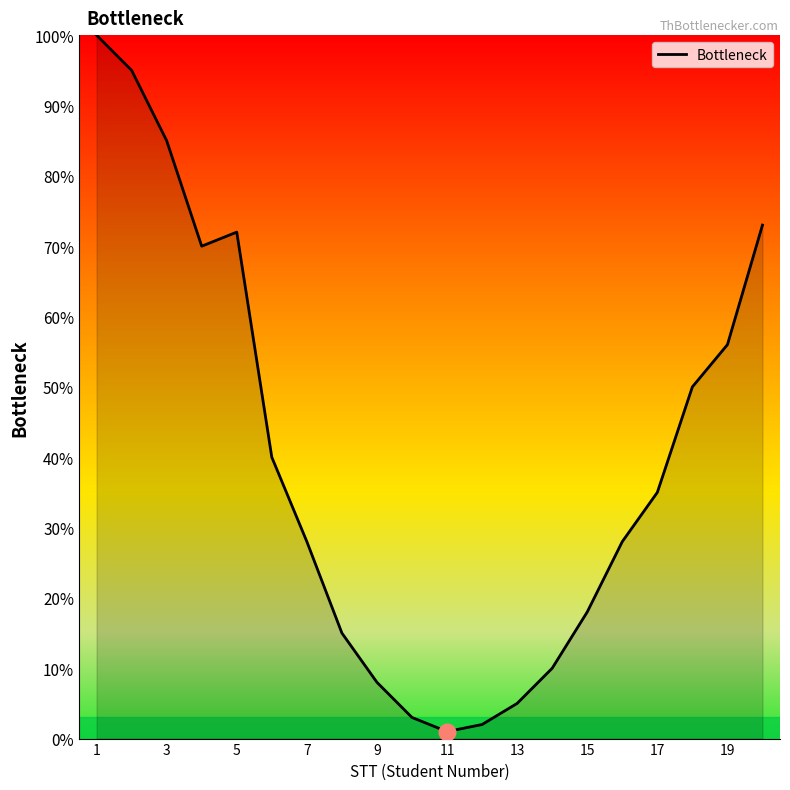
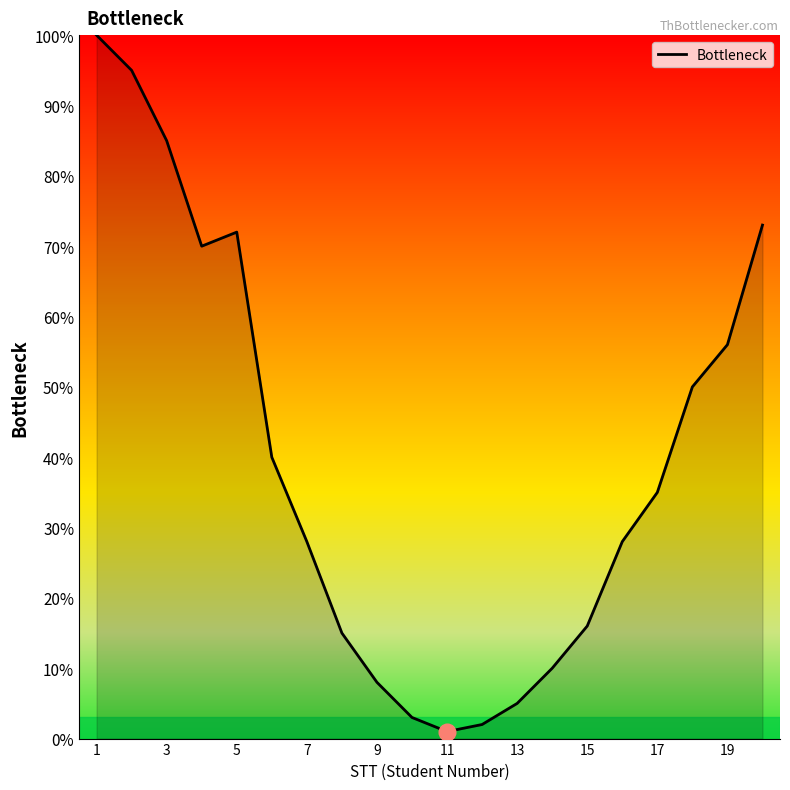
  {
    "Bottleneck": {
      "1": "100%",
      "3": "85%",
      "5": "72%",
      "7": "28%",
      "9": "8%",
      "13": "5%",
-     "15": "18%",
+     "15": "16%",
      "17": "35%",
      "19": "56%"
    }
  }
